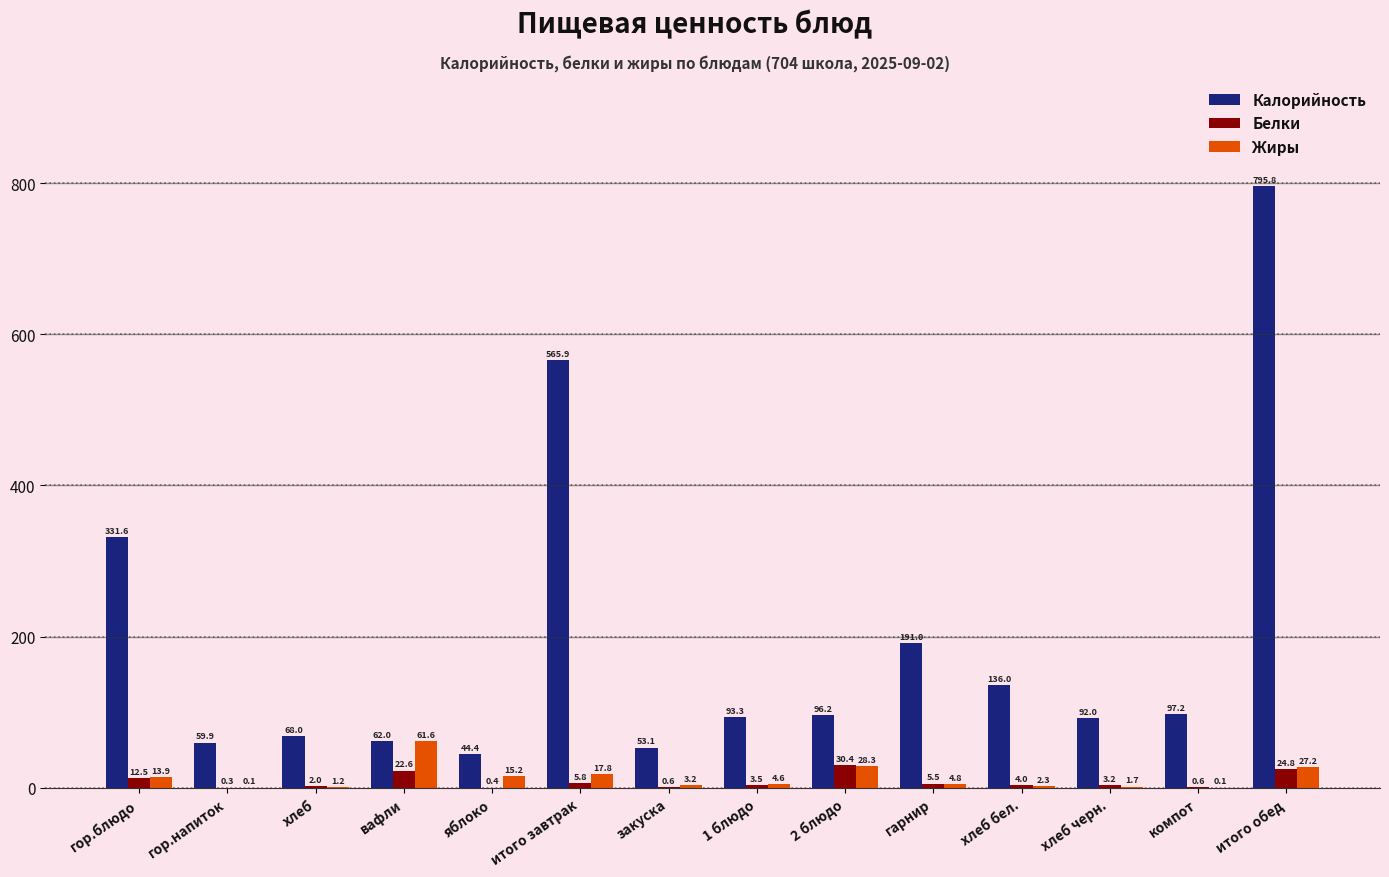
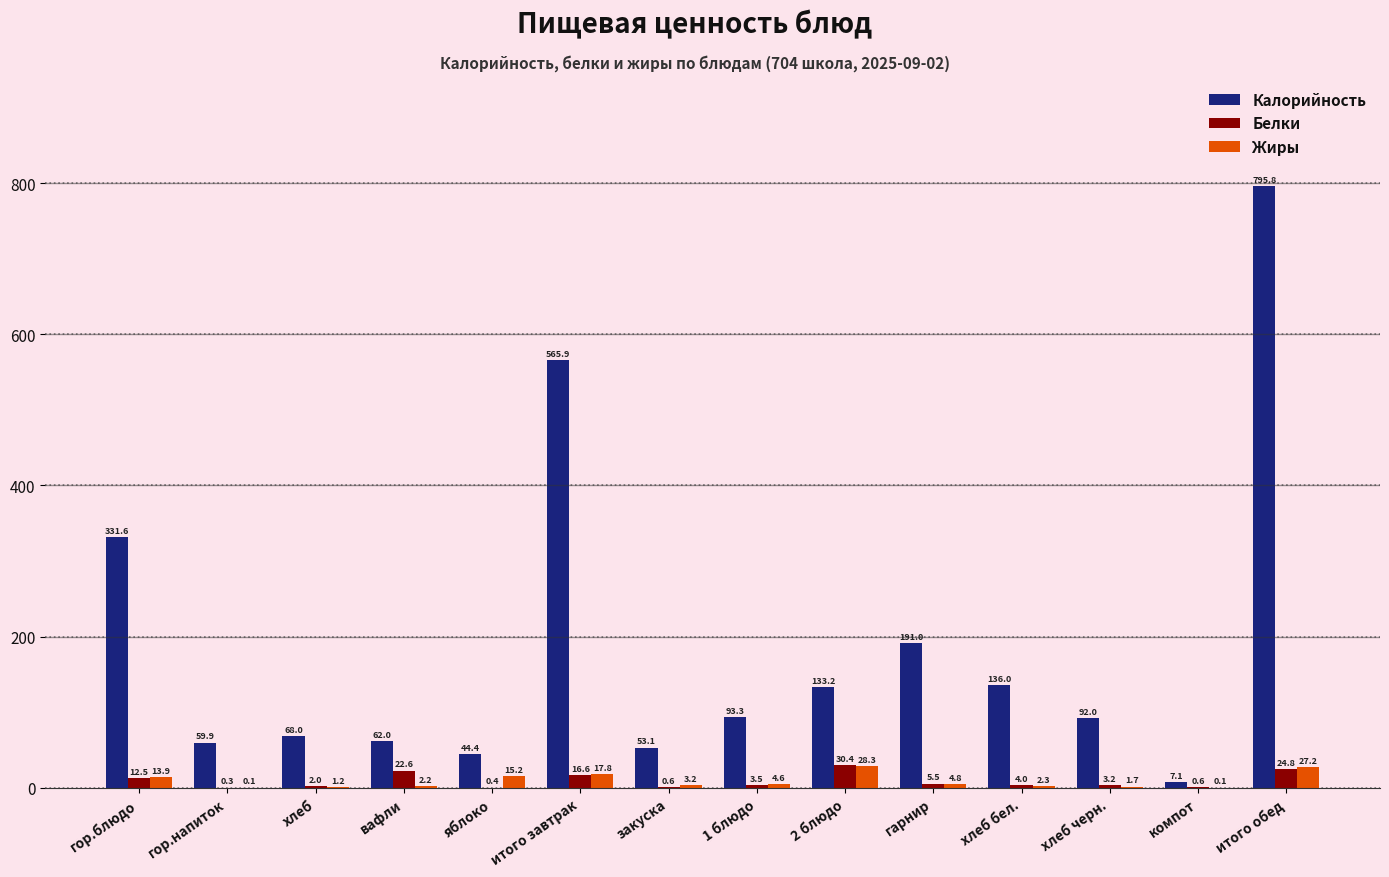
  {
    "Калорийность": {
      "гор.блюдо": 331.6,
      "гор.напиток": 59.9,
      "хлеб": 68.0,
      "вафли": 62.0,
      "яблоко": 44.4,
      "итого завтрак": 565.9,
      "закуска": 53.1,
      "1 блюдо": 93.3,
-     "2 блюдо": 96.2,
+     "2 блюдо": 133.2,
      "гарнир": 191.0,
      "хлеб бел.": 136.0,
      "хлеб черн.": 92.0,
-     "компот": 97.2,
+     "компот": 7.1,
      "итого обед": 795.8
    },
    "Белки": {
      "гор.блюдо": 12.5,
      "гор.напиток": 0.3,
      "хлеб": 2.0,
      "вафли": 22.6,
      "яблоко": 0.4,
-     "итого завтрак": 5.8,
+     "итого завтрак": 16.6,
      "закуска": 0.6,
      "1 блюдо": 3.5,
      "2 блюдо": 30.4,
      "гарнир": 5.5,
      "хлеб бел.": 4.0,
      "хлеб черн.": 3.2,
      "компот": 0.6,
      "итого обед": 24.8
    },
    "Жиры": {
      "гор.блюдо": 13.9,
      "гор.напиток": 0.1,
      "хлеб": 1.2,
-     "вафли": 61.6,
+     "вафли": 2.2,
      "яблоко": 15.2,
      "итого завтрак": 17.8,
      "закуска": 3.2,
      "1 блюдо": 4.6,
      "2 блюдо": 28.3,
      "гарнир": 4.8,
      "хлеб бел.": 2.3,
      "хлеб черн.": 1.7,
      "компот": 0.1,
      "итого обед": 27.2
    }
  }
